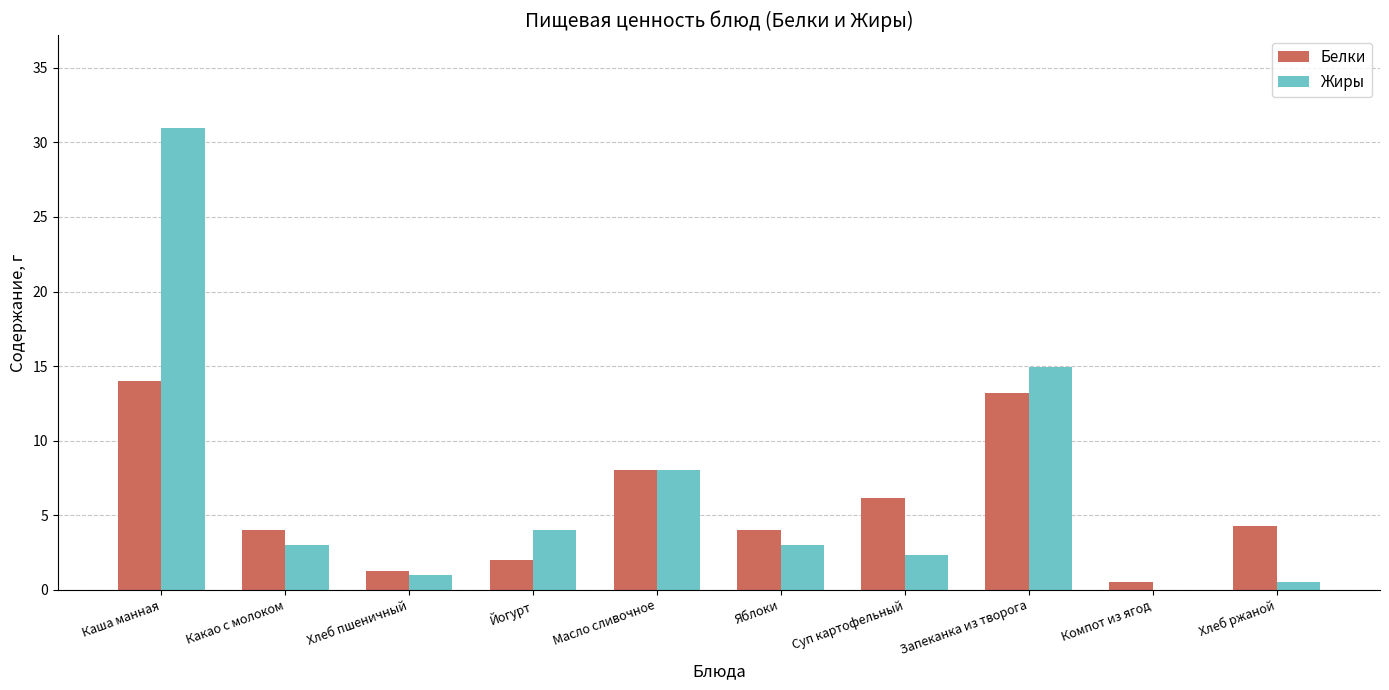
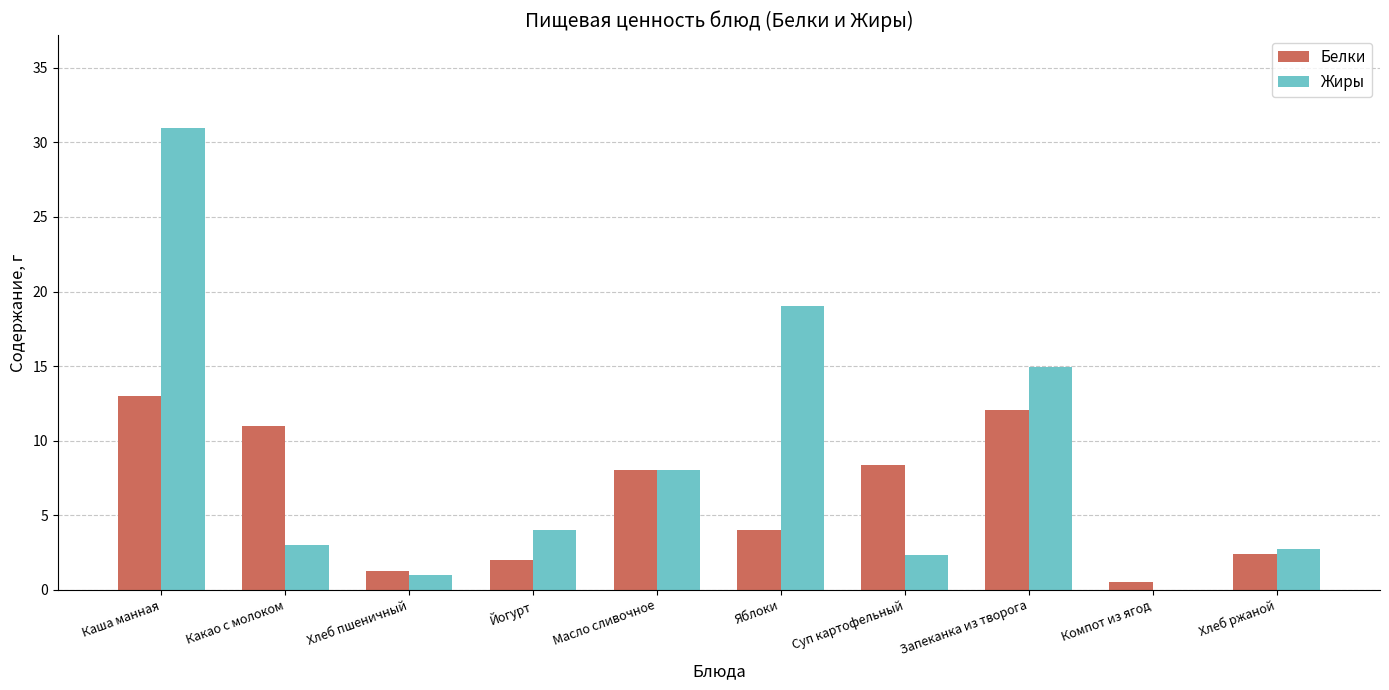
  {
    "Белки": {
-     "Каша манная": 14,
-     "Какао с молоком": 4,
+     "Каша манная": 13,
+     "Какао с молоком": 11,
      "Хлеб пшеничный": 1.3,
      "Йогурт": 2.0,
      "Масло сливочное": 8.0,
      "Яблоки": 4.0,
-     "Суп картофельный": 6.2,
-     "Запеканка из творога": 13.2,
+     "Суп картофельный": 8.4,
+     "Запеканка из творога": 12.0,
      "Компот из ягод": 0.5,
-     "Хлеб ржаной": 4.3
+     "Хлеб ржаной": 2.4
    },
    "Жиры": {
      "Каша манная": 31.0,
      "Какао с молоком": 3.0,
      "Хлеб пшеничный": 1.0,
      "Йогурт": 4.0,
      "Масло сливочное": 8.0,
-     "Яблоки": 3,
+     "Яблоки": 19,
      "Суп картофельный": 2.3,
      "Запеканка из творога": 14.9,
      "Компот из ягод": 0.0,
-     "Хлеб ржаной": 0.5
+     "Хлеб ржаной": 2.7
    }
  }
